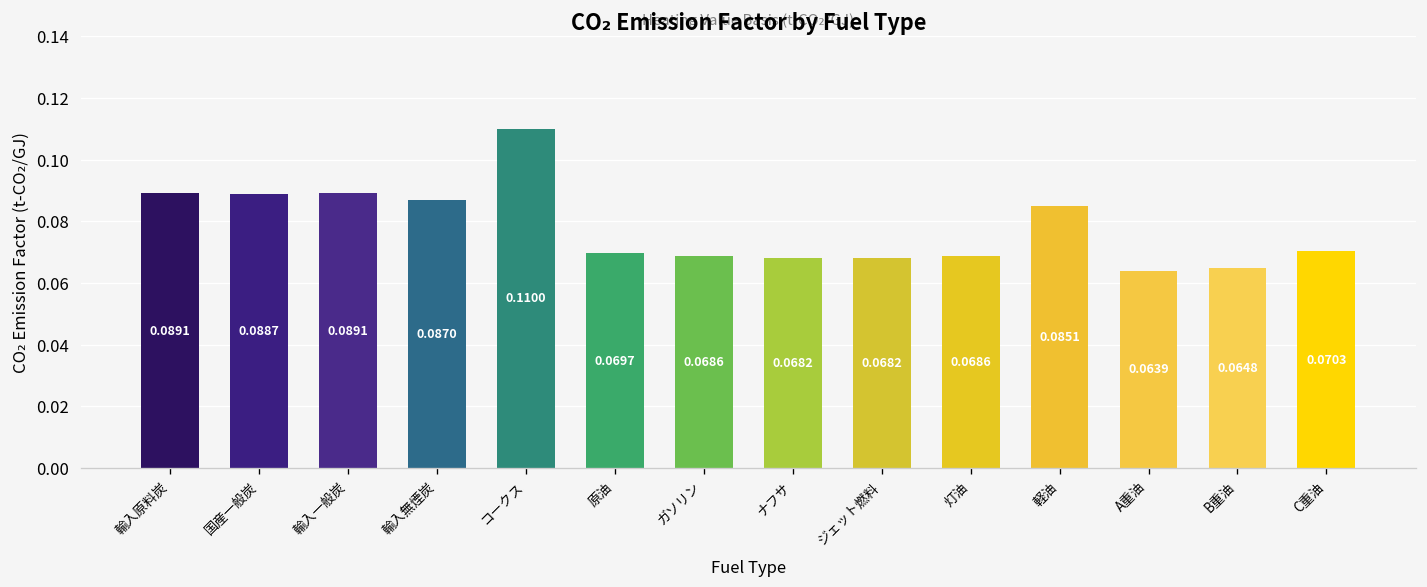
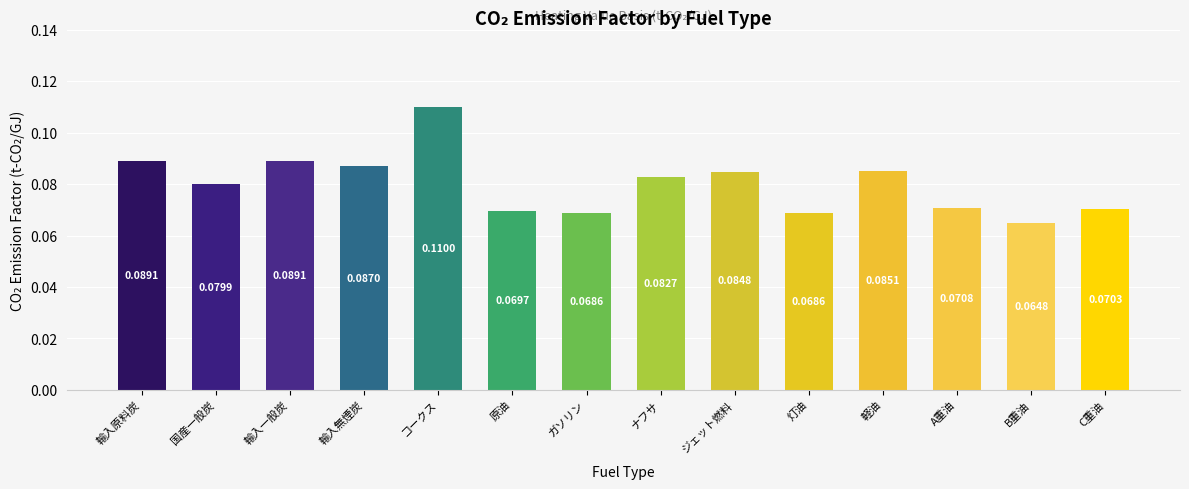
  {
    "輸入原料炭": 0.0891,
-   "国産一般炭": 0.0887,
+   "国産一般炭": 0.0799,
    "輸入一般炭": 0.0891,
    "輸入無煙炭": 0.0870,
    "コークス": 0.1100,
    "原油": 0.0697,
    "ガソリン": 0.0686,
-   "ナフサ": 0.0682,
-   "ジェット燃料": 0.0682,
+   "ナフサ": 0.0827,
+   "ジェット燃料": 0.0848,
    "灯油": 0.0686,
    "軽油": 0.0851,
-   "A重油": 0.0639,
+   "A重油": 0.0708,
    "B重油": 0.0648,
    "C重油": 0.0703
  }
